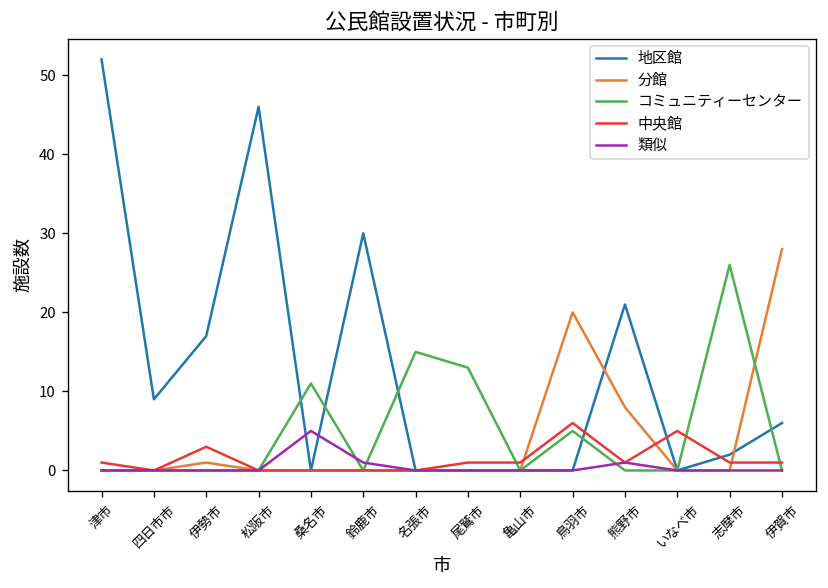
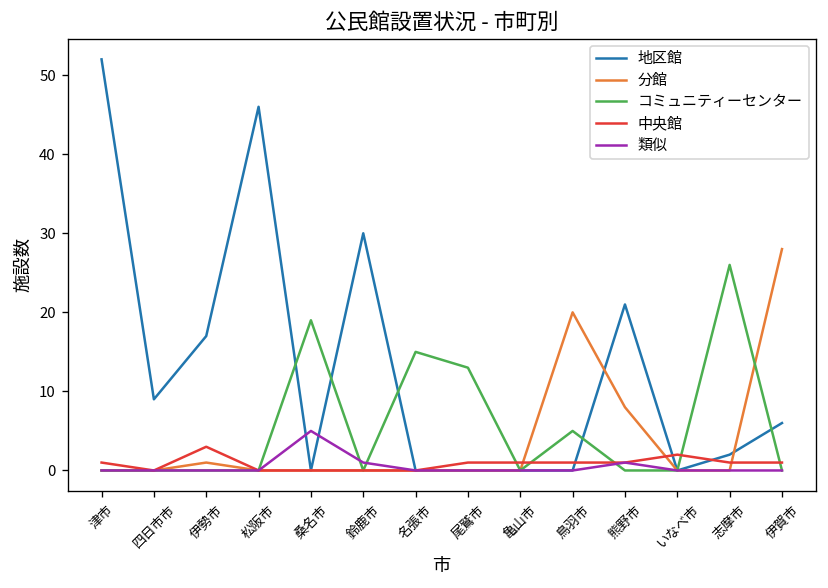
  {
    "地区館": {
      "津市": 52,
      "四日市市": 9,
      "伊勢市": 17,
      "松阪市": 46,
      "鈴鹿市": 30,
      "熊野市": 21,
      "志摩市": 2,
      "伊賀市": 6
    },
    "分館": {
      "伊勢市": 1,
      "鳥羽市": 20,
      "熊野市": 8,
      "伊賀市": 28
    },
    "コミュニティーセンター": {
-     "桑名市": 11,
+     "桑名市": 19,
      "名張市": 15,
      "尾鷲市": 13,
      "鳥羽市": 5,
      "熊野市": 0,
      "志摩市": 26
    },
    "中央館": {
      "津市": 1,
      "伊勢市": 3,
      "尾鷲市": 1,
      "亀山市": 1,
-     "鳥羽市": 6,
-     "いなべ市": 5,
+     "鳥羽市": 1,
+     "いなべ市": 2,
      "志摩市": 1,
      "伊賀市": 1
    },
    "類似": {
      "桑名市": 5,
      "鈴鹿市": 1
    }
  }
